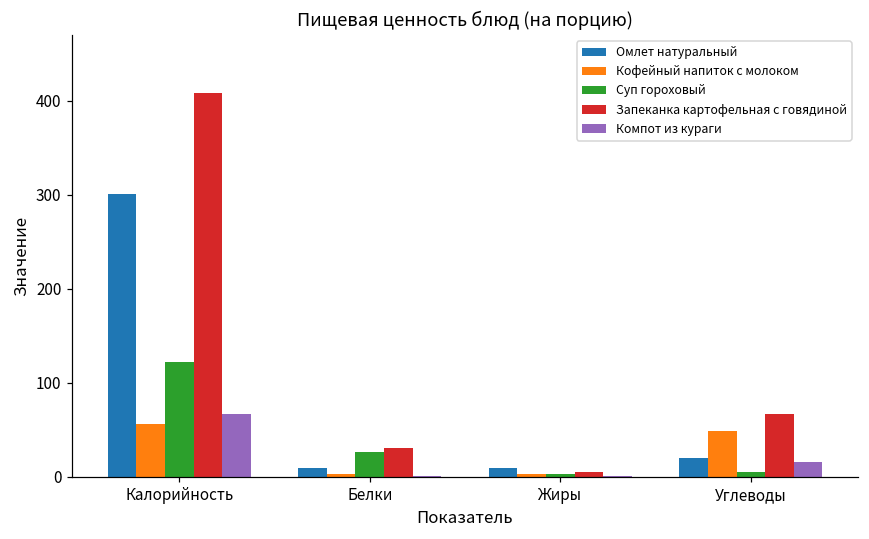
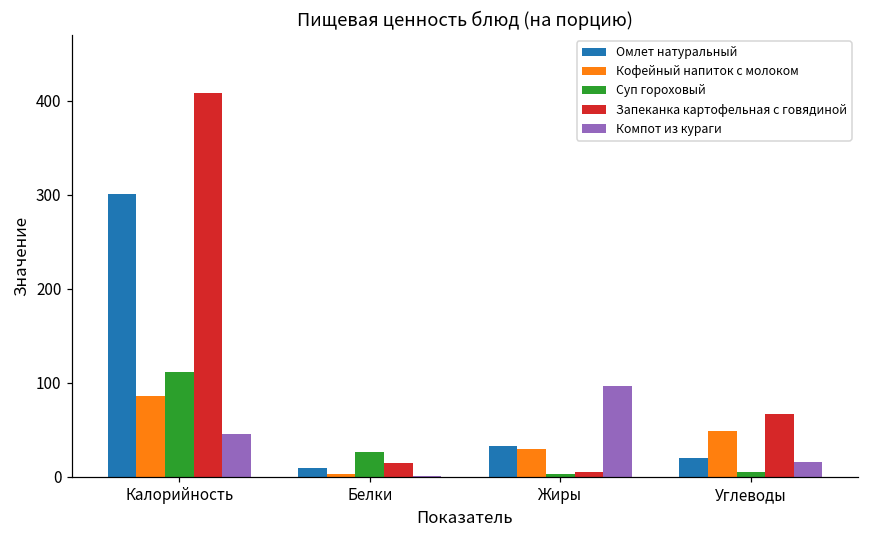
  {
    "Омлет натуральный": {
      "Калорийность": 300,
      "Белки": 10,
-     "Жиры": 10,
+     "Жиры": 30,
      "Углеводы": 20
    },
    "Кофейный напиток с молоком": {
-     "Калорийность": 60,
-     "Жиры": 0,
+     "Калорийность": 90,
+     "Жиры": 30,
      "Углеводы": 50
    },
    "Суп гороховый": {
-     "Калорийность": 120,
+     "Калорийность": 110,
      "Белки": 30,
      "Углеводы": 10
    },
    "Запеканка картофельная с говядиной": {
      "Калорийность": 410,
-     "Белки": 30,
+     "Белки": 10,
      "Жиры": 10,
      "Углеводы": 70
    },
    "Компот из кураги": {
-     "Калорийность": 70,
-     "Жиры": 0,
+     "Калорийность": 50,
+     "Жиры": 100,
      "Углеводы": 20
    }
  }
